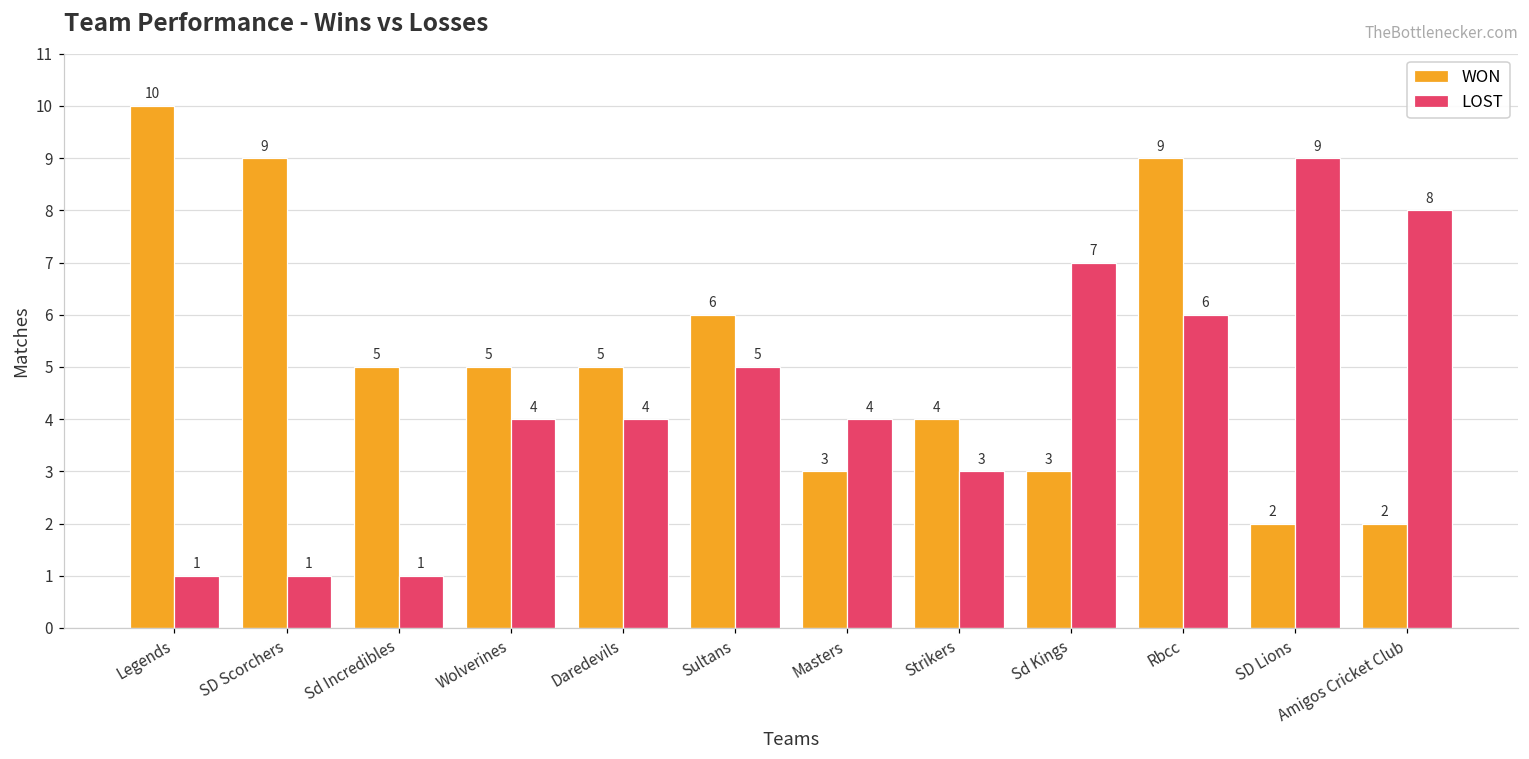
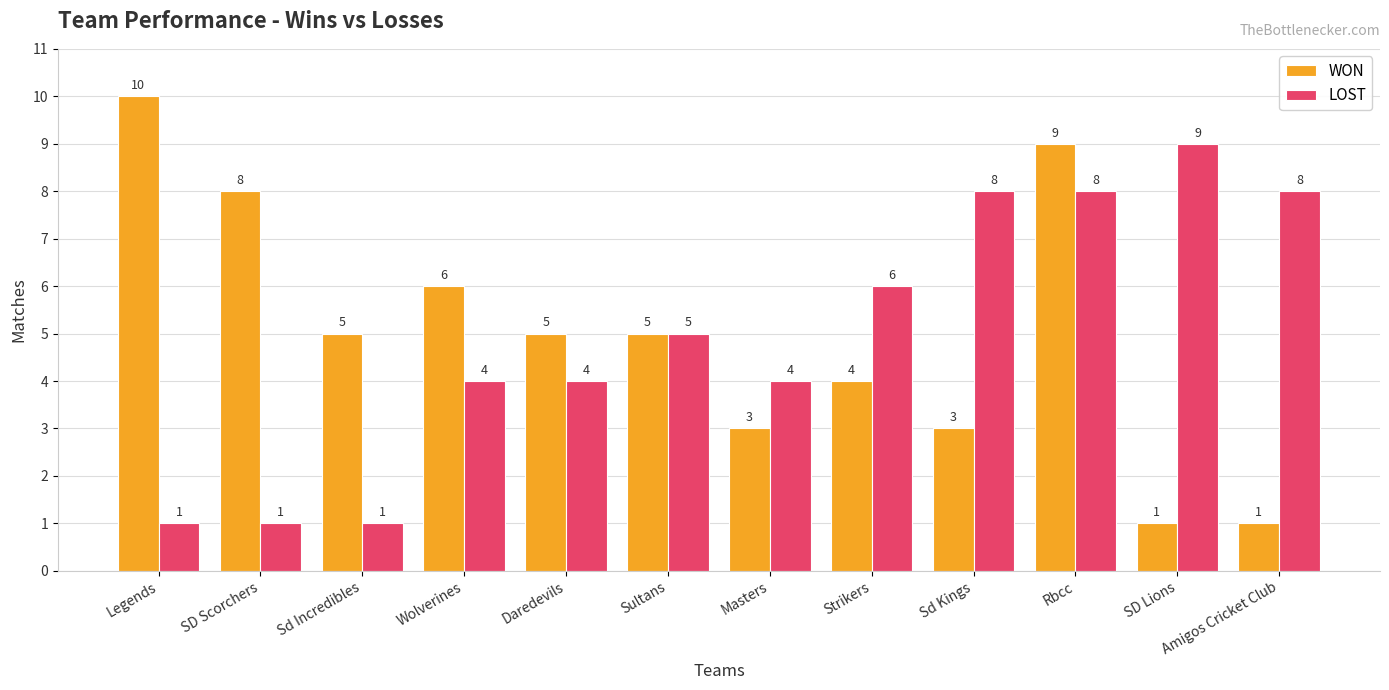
  {
    "WON": {
      "Legends": 10,
-     "SD Scorchers": 9,
+     "SD Scorchers": 8,
      "Sd Incredibles": 5,
-     "Wolverines": 5,
+     "Wolverines": 6,
      "Daredevils": 5,
-     "Sultans": 6,
+     "Sultans": 5,
      "Masters": 3,
      "Strikers": 4,
      "Sd Kings": 3,
      "Rbcc": 9,
-     "SD Lions": 2,
-     "Amigos Cricket Club": 2
+     "SD Lions": 1,
+     "Amigos Cricket Club": 1
    },
    "LOST": {
      "Legends": 1,
      "SD Scorchers": 1,
      "Sd Incredibles": 1,
      "Wolverines": 4,
      "Daredevils": 4,
      "Sultans": 5,
      "Masters": 4,
-     "Strikers": 3,
-     "Sd Kings": 7,
-     "Rbcc": 6,
+     "Strikers": 6,
+     "Sd Kings": 8,
+     "Rbcc": 8,
      "SD Lions": 9,
      "Amigos Cricket Club": 8
    }
  }
